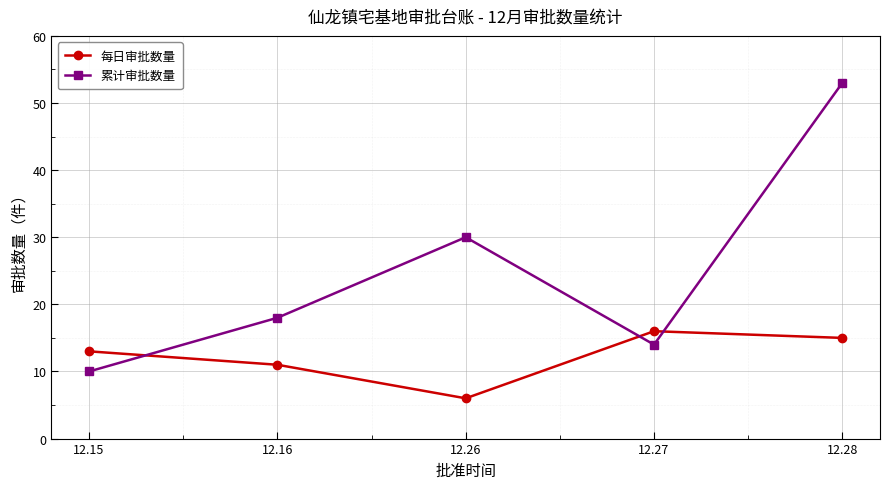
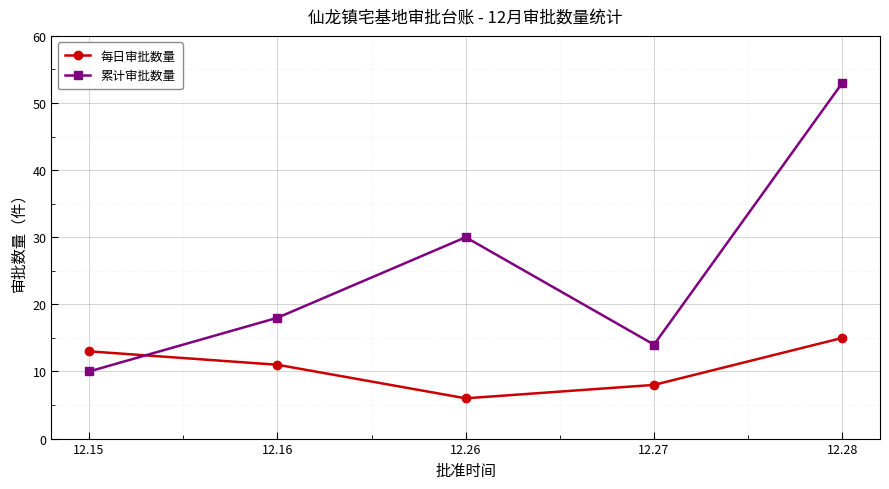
  {
    "每日审批数量": {
      "12.15": 13,
      "12.16": 11,
      "12.26": 6,
-     "12.27": 16,
+     "12.27": 8,
      "12.28": 15
    },
    "累计审批数量": {
      "12.15": 10,
      "12.16": 18,
      "12.26": 30,
      "12.27": 14,
      "12.28": 53
    }
  }
